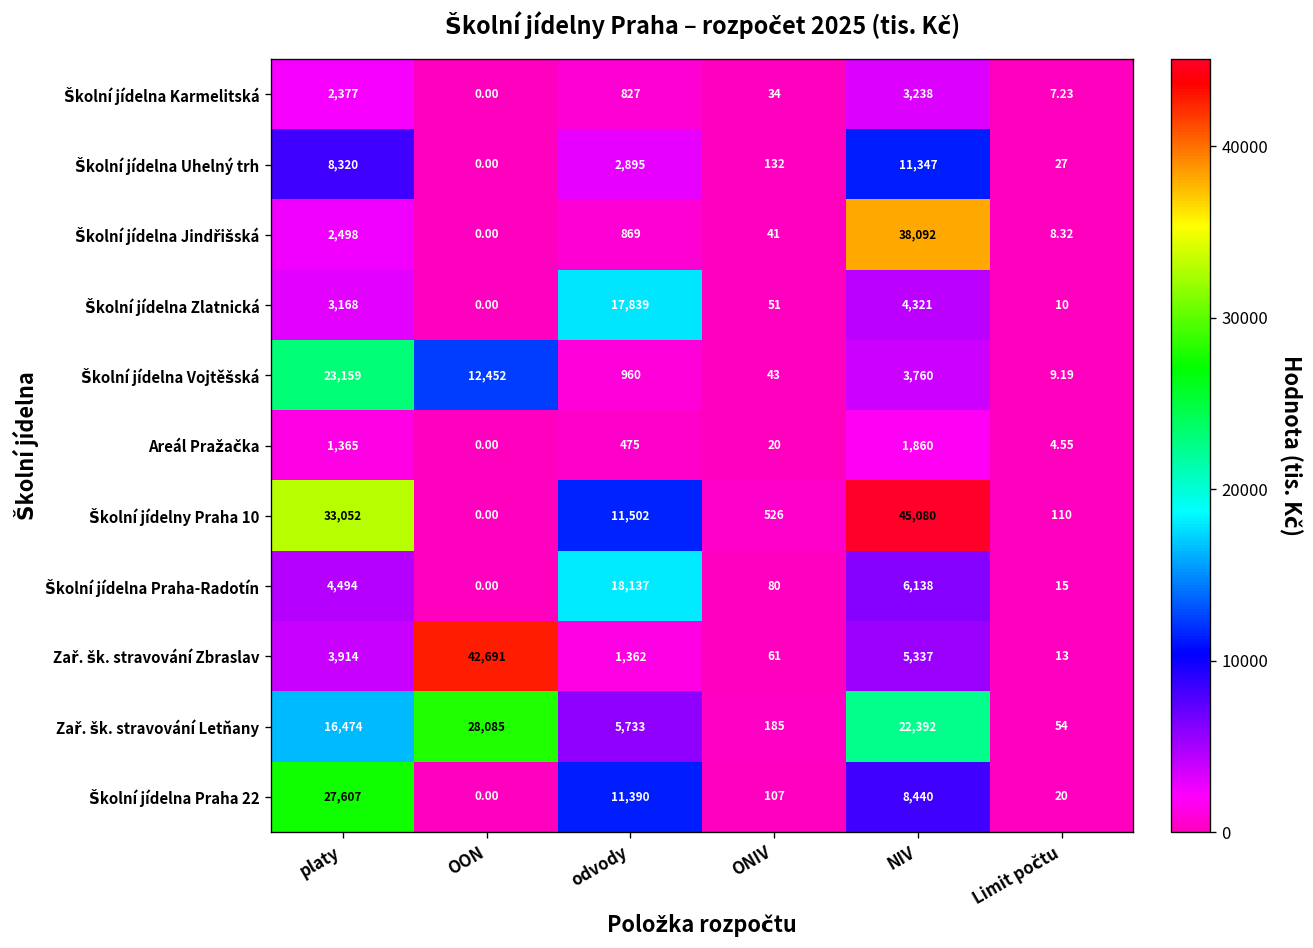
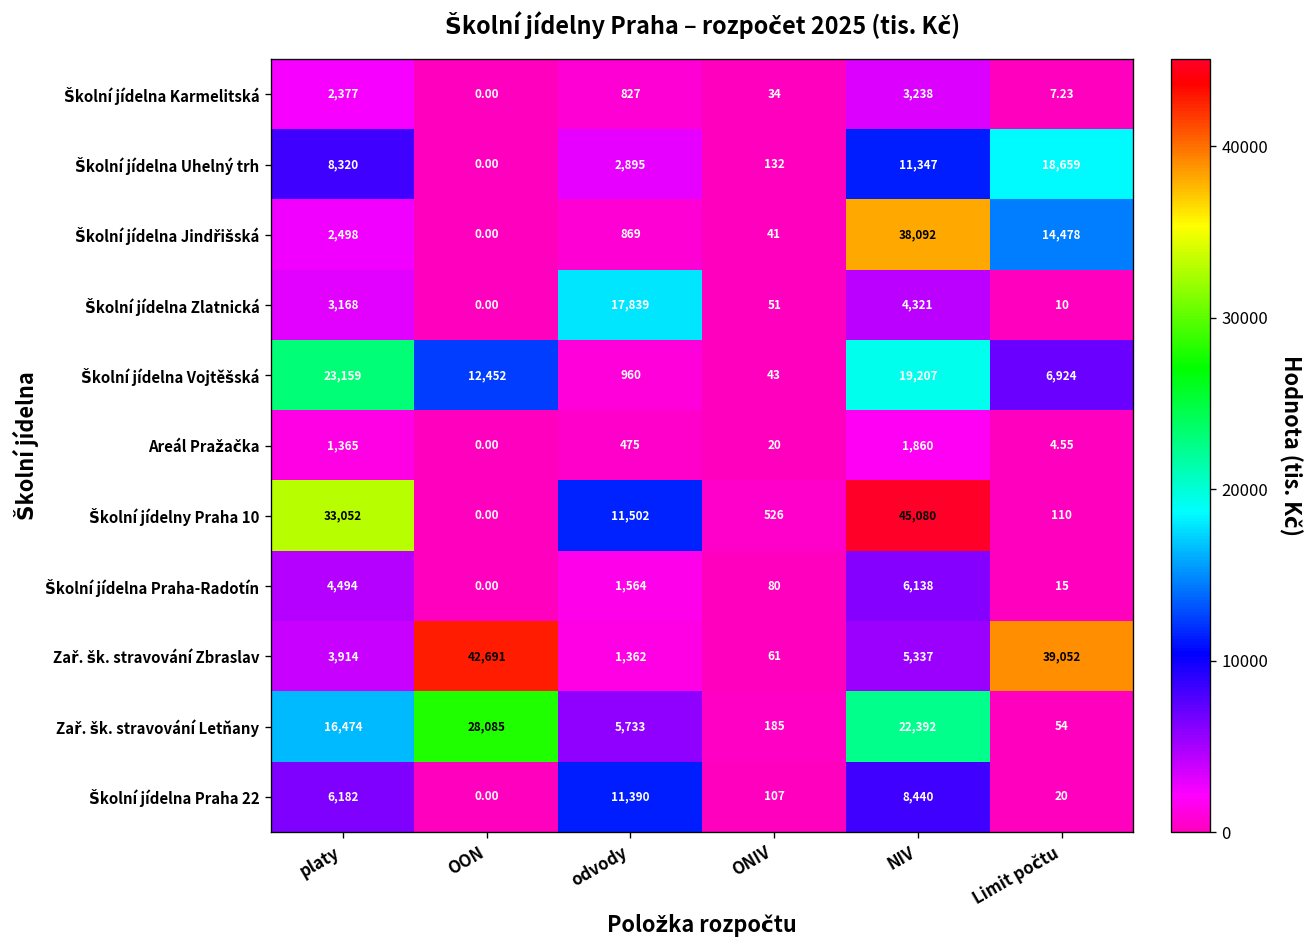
  {
    "Školní jídelna Karmelitská": {
      "platy": "2,377",
      "OON": "0.00",
      "odvody": "827",
      "ONIV": "34",
      "NIV": "3,238",
      "Limit počtu": "7.23"
    },
    "Školní jídelna Uhelný trh": {
      "platy": "8,320",
      "OON": "0.00",
      "odvody": "2,895",
      "ONIV": "132",
      "NIV": "11,347",
-     "Limit počtu": "27"
+     "Limit počtu": "18,659"
    },
    "Školní jídelna Jindřišská": {
      "platy": "2,498",
      "OON": "0.00",
      "odvody": "869",
      "ONIV": "41",
      "NIV": "38,092",
-     "Limit počtu": "8.32"
+     "Limit počtu": "14,478"
    },
    "Školní jídelna Zlatnická": {
      "platy": "3,168",
      "OON": "0.00",
      "odvody": "17,839",
      "ONIV": "51",
      "NIV": "4,321",
      "Limit počtu": "10"
    },
    "Školní jídelna Vojtěšská": {
      "platy": "23,159",
      "OON": "12,452",
      "odvody": "960",
      "ONIV": "43",
-     "NIV": "3,760",
-     "Limit počtu": "9.19"
+     "NIV": "19,207",
+     "Limit počtu": "6,924"
    },
    "Areál Pražačka": {
      "platy": "1,365",
      "OON": "0.00",
      "odvody": "475",
      "ONIV": "20",
      "NIV": "1,860",
      "Limit počtu": "4.55"
    },
    "Školní jídelny Praha 10": {
      "platy": "33,052",
      "OON": "0.00",
      "odvody": "11,502",
      "ONIV": "526",
      "NIV": "45,080",
      "Limit počtu": "110"
    },
    "Školní jídelna Praha-Radotín": {
      "platy": "4,494",
      "OON": "0.00",
-     "odvody": "18,137",
+     "odvody": "1,564",
      "ONIV": "80",
      "NIV": "6,138",
      "Limit počtu": "15"
    },
    "Zař. šk. stravování Zbraslav": {
      "platy": "3,914",
      "OON": "42,691",
      "odvody": "1,362",
      "ONIV": "61",
      "NIV": "5,337",
-     "Limit počtu": "13"
+     "Limit počtu": "39,052"
    },
    "Zař. šk. stravování Letňany": {
      "platy": "16,474",
      "OON": "28,085",
      "odvody": "5,733",
      "ONIV": "185",
      "NIV": "22,392",
      "Limit počtu": "54"
    },
    "Školní jídelna Praha 22": {
-     "platy": "27,607",
+     "platy": "6,182",
      "OON": "0.00",
      "odvody": "11,390",
      "ONIV": "107",
      "NIV": "8,440",
      "Limit počtu": "20"
    }
  }
